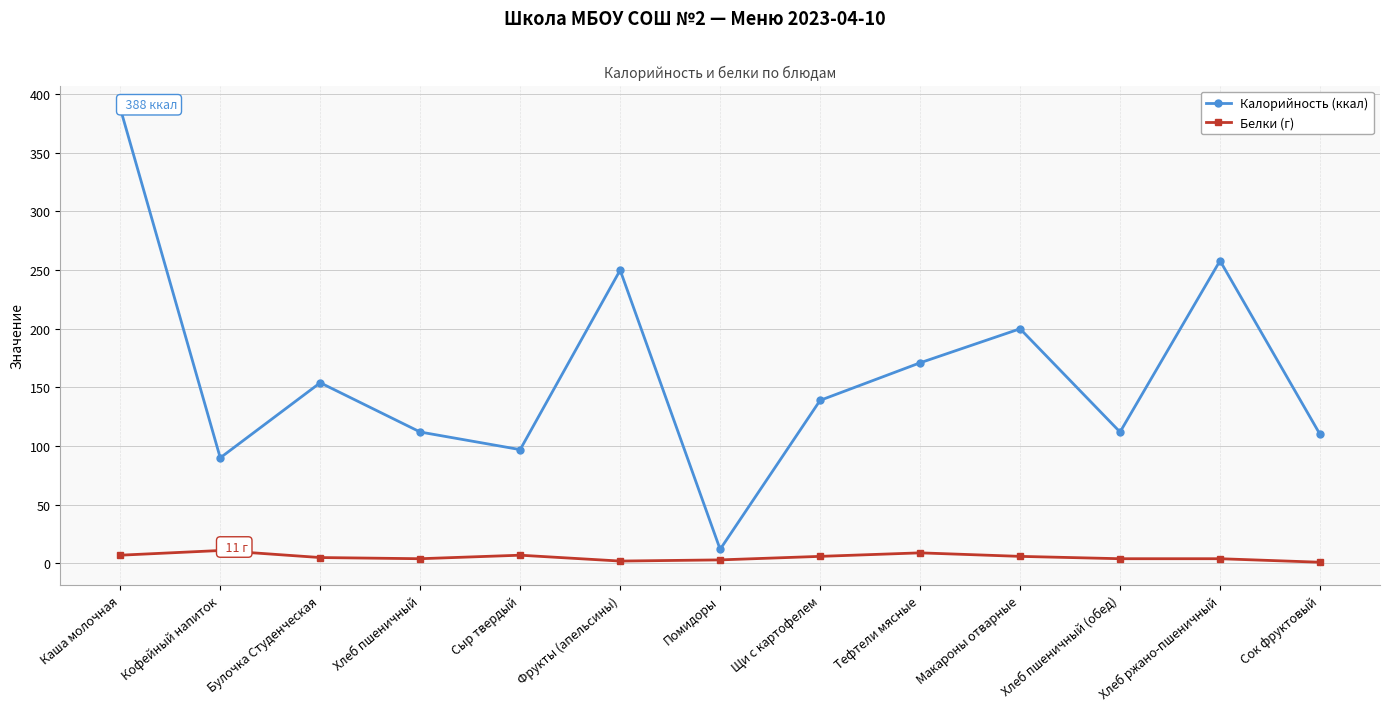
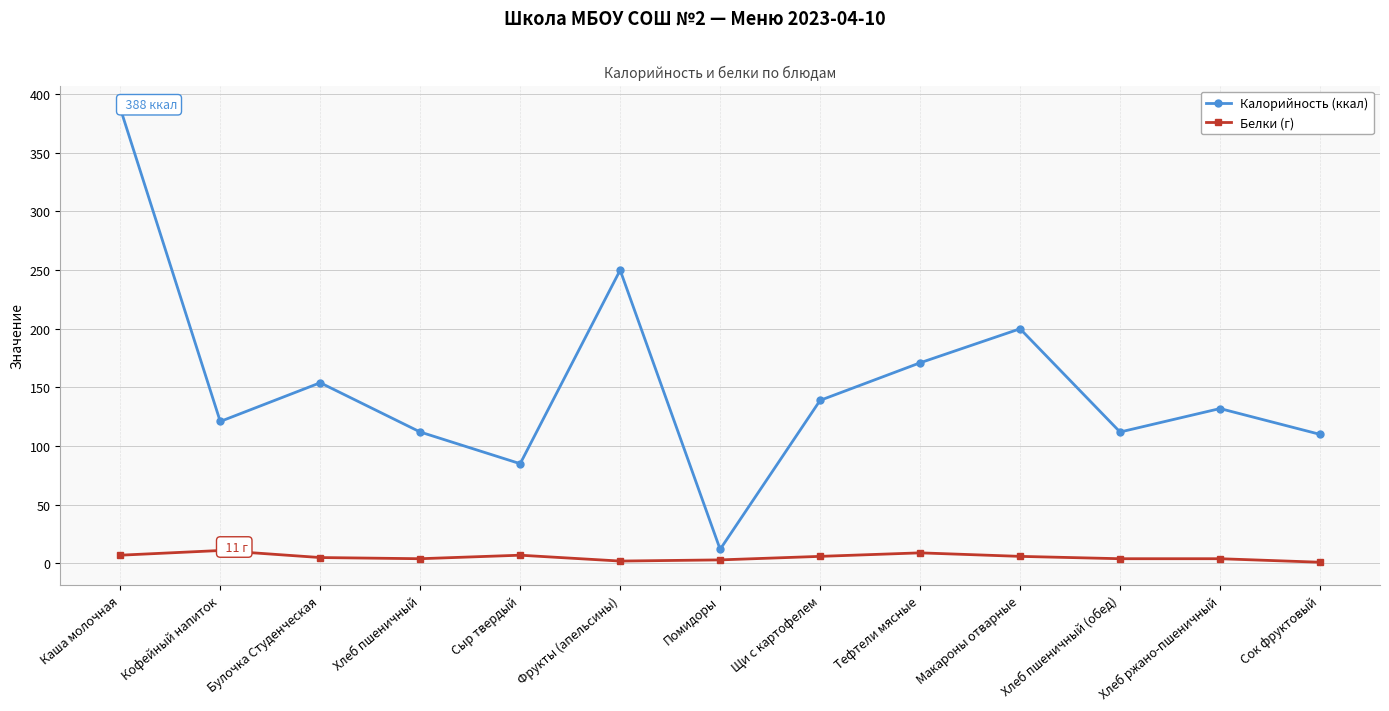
  {
    "Калорийность (ккал)": {
-     "Кофейный напиток": 90,
+     "Кофейный напиток": 121,
      "Булочка Студенческая": 154,
      "Хлеб пшеничный": 112,
-     "Сыр твердый": 97,
+     "Сыр твердый": 85,
      "Фрукты (апельсины)": 250,
      "Помидоры": 12,
      "Щи с картофелем": 139,
      "Тефтели мясные": 171,
      "Макароны отварные": 200,
      "Хлеб пшеничный (обед)": 112,
-     "Хлеб ржано-пшеничный": 258,
+     "Хлеб ржано-пшеничный": 132,
      "Сок фруктовый": 110
    },
    "Белки (г)": {
      "Каша молочная": 7,
      "Булочка Студенческая": 5,
      "Хлеб пшеничный": 4,
      "Сыр твердый": 7,
      "Фрукты (апельсины)": 2,
      "Помидоры": 3,
      "Щи с картофелем": 6,
      "Тефтели мясные": 9,
      "Макароны отварные": 6,
      "Хлеб пшеничный (обед)": 4,
      "Хлеб ржано-пшеничный": 4,
      "Сок фруктовый": 1
    }
  }
